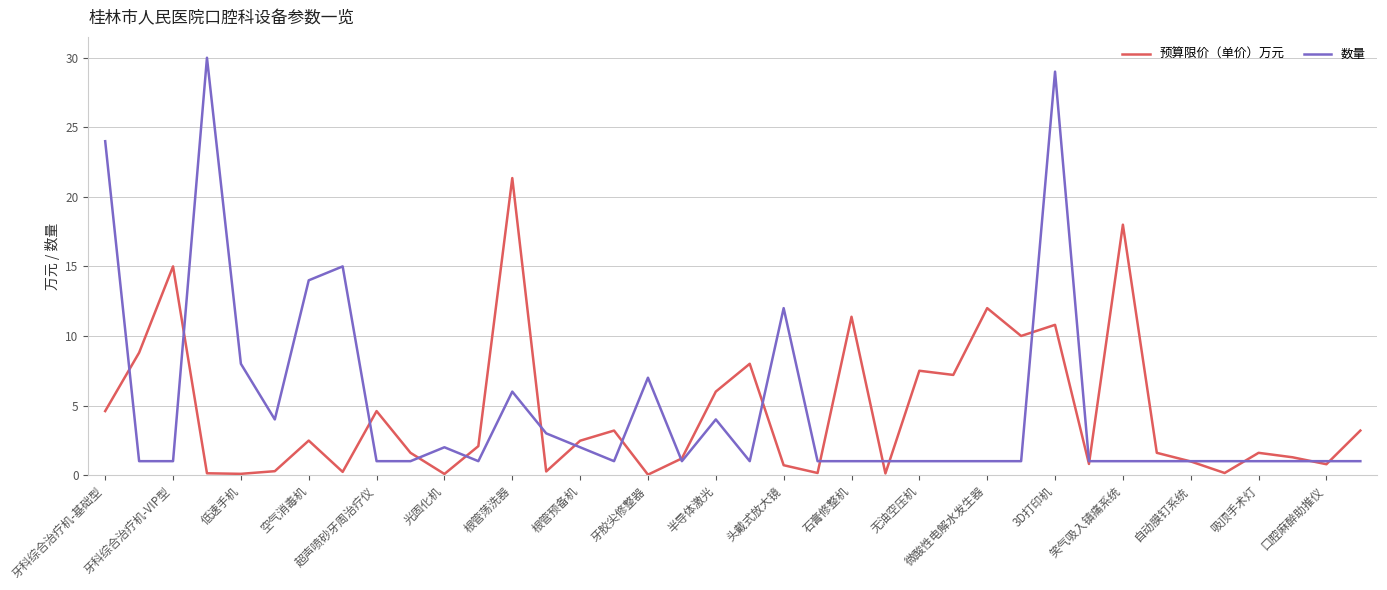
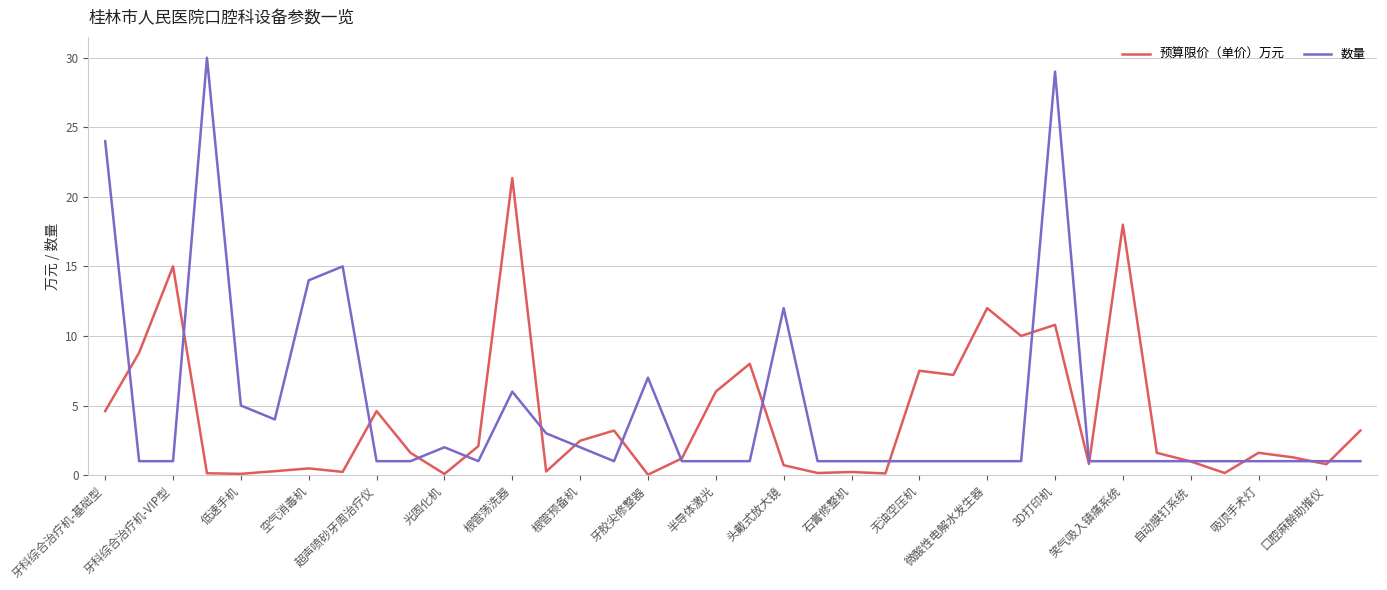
  {
    "预算限价（单价）万元": {
      "牙科综合治疗机-基础型": 4.6,
      "牙科综合治疗机-VIP型": 15.0,
      "低速手机": 0.1,
-     "空气消毒机": 2.5,
+     "空气消毒机": 0.5,
      "超声喷砂牙周治疗仪": 4.6,
      "光固化机": 0.1,
      "根管荡洗器": 21.4,
      "根管预备机": 2.5,
      "牙胶尖修整器": 0.0,
      "半导体激光": 6.0,
      "头戴式放大镜": 0.7,
-     "石膏修整机": 11.4,
+     "石膏修整机": 0.2,
      "无油空压机": 7.5,
      "微酸性电解水发生器": 12.0,
      "3D打印机": 10.8,
      "笑气吸入镇痛系统": 18.0,
      "吸顶手术灯": 1.6,
      "口腔麻醉助推仪": 0.8
    },
    "数量": {
      "牙科综合治疗机-基础型": 24,
      "牙科综合治疗机-VIP型": 1,
-     "低速手机": 8,
+     "低速手机": 5,
      "空气消毒机": 14,
      "超声喷砂牙周治疗仪": 1,
      "光固化机": 2,
      "根管荡洗器": 6,
      "根管预备机": 2,
      "牙胶尖修整器": 7,
-     "半导体激光": 4,
+     "半导体激光": 1,
      "头戴式放大镜": 12,
      "石膏修整机": 1,
      "无油空压机": 1,
      "微酸性电解水发生器": 1,
      "3D打印机": 29,
      "笑气吸入镇痛系统": 1,
      "吸顶手术灯": 1,
      "口腔麻醉助推仪": 1
    }
  }
